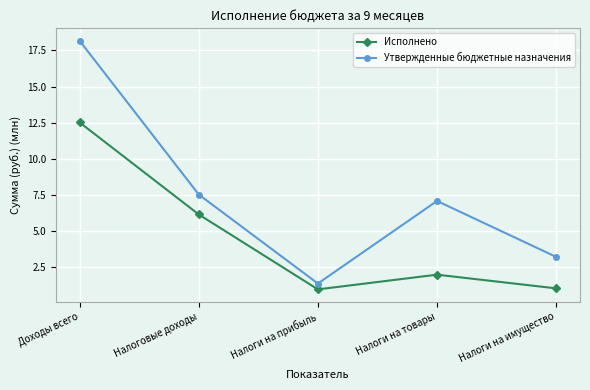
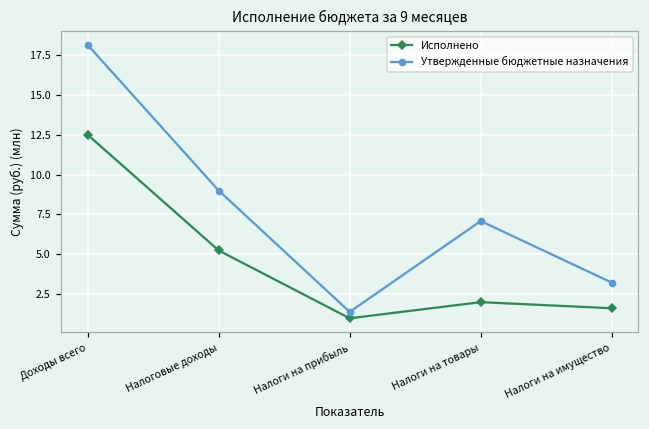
  {
    "Исполнено": {
      "Доходы всего": 12.5,
-     "Налоговые доходы": 6.1,
+     "Налоговые доходы": 5.2,
      "Налоги на прибыль": 1.0,
      "Налоги на товары": 2.0,
-     "Налоги на имущество": 1.0
+     "Налоги на имущество": 1.6
    },
    "Утвержденные бюджетные назначения": {
      "Доходы всего": 18.2,
-     "Налоговые доходы": 7.5,
+     "Налоговые доходы": 9.0,
      "Налоги на прибыль": 1.4,
      "Налоги на товары": 7.1,
      "Налоги на имущество": 3.2
    }
  }
